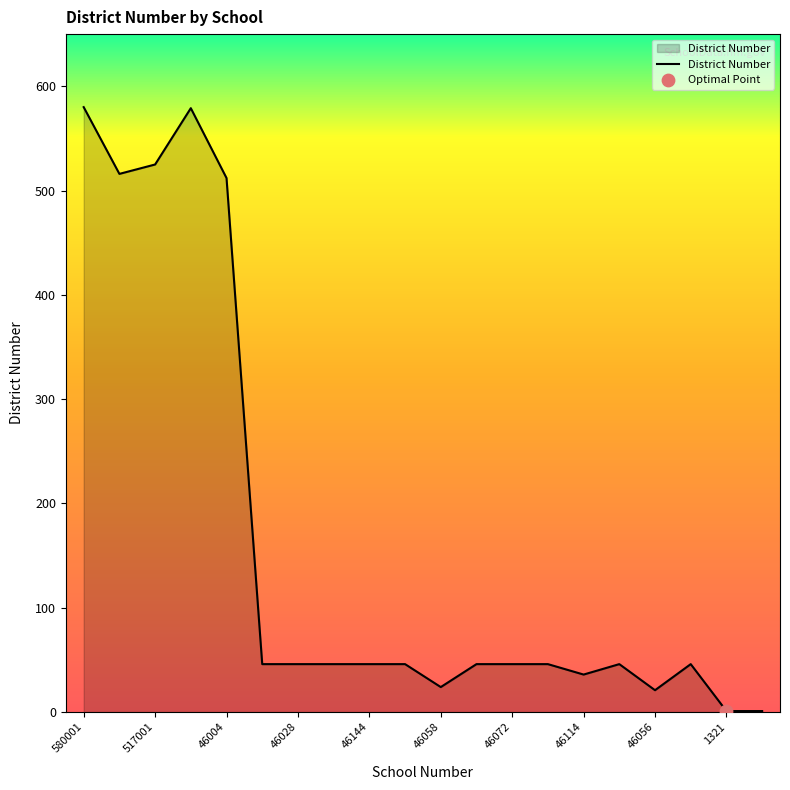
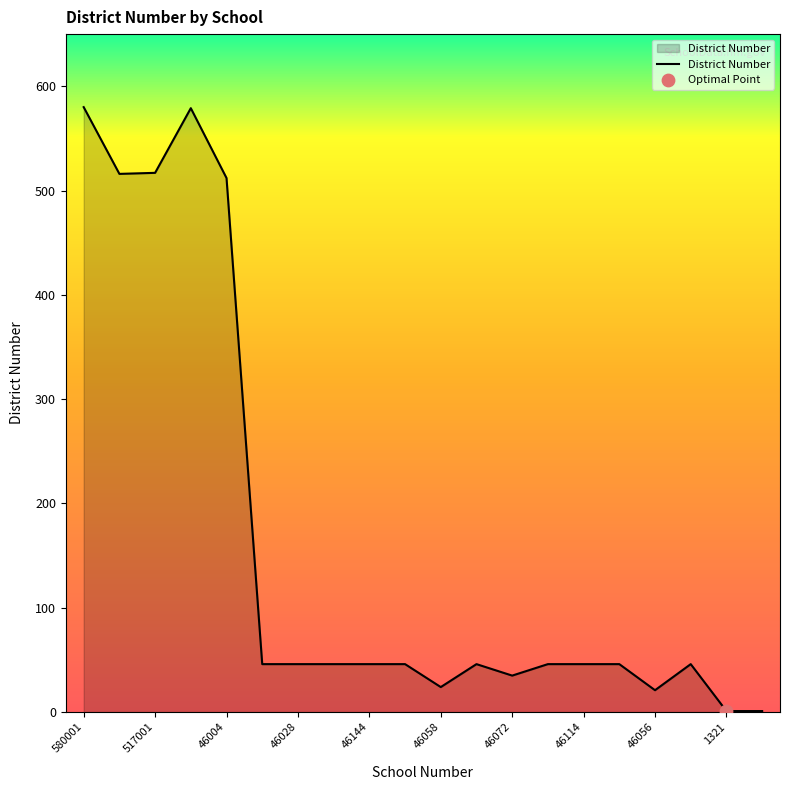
  {
    "District Number": {
      "580001": 580,
-     "517001": 525,
+     "517001": 517,
      "46004": 512,
      "46028": 46,
      "46144": 46,
      "46058": 24,
-     "46072": 46,
-     "46114": 36,
+     "46072": 35,
+     "46114": 46,
      "46056": 21
    }
  }
